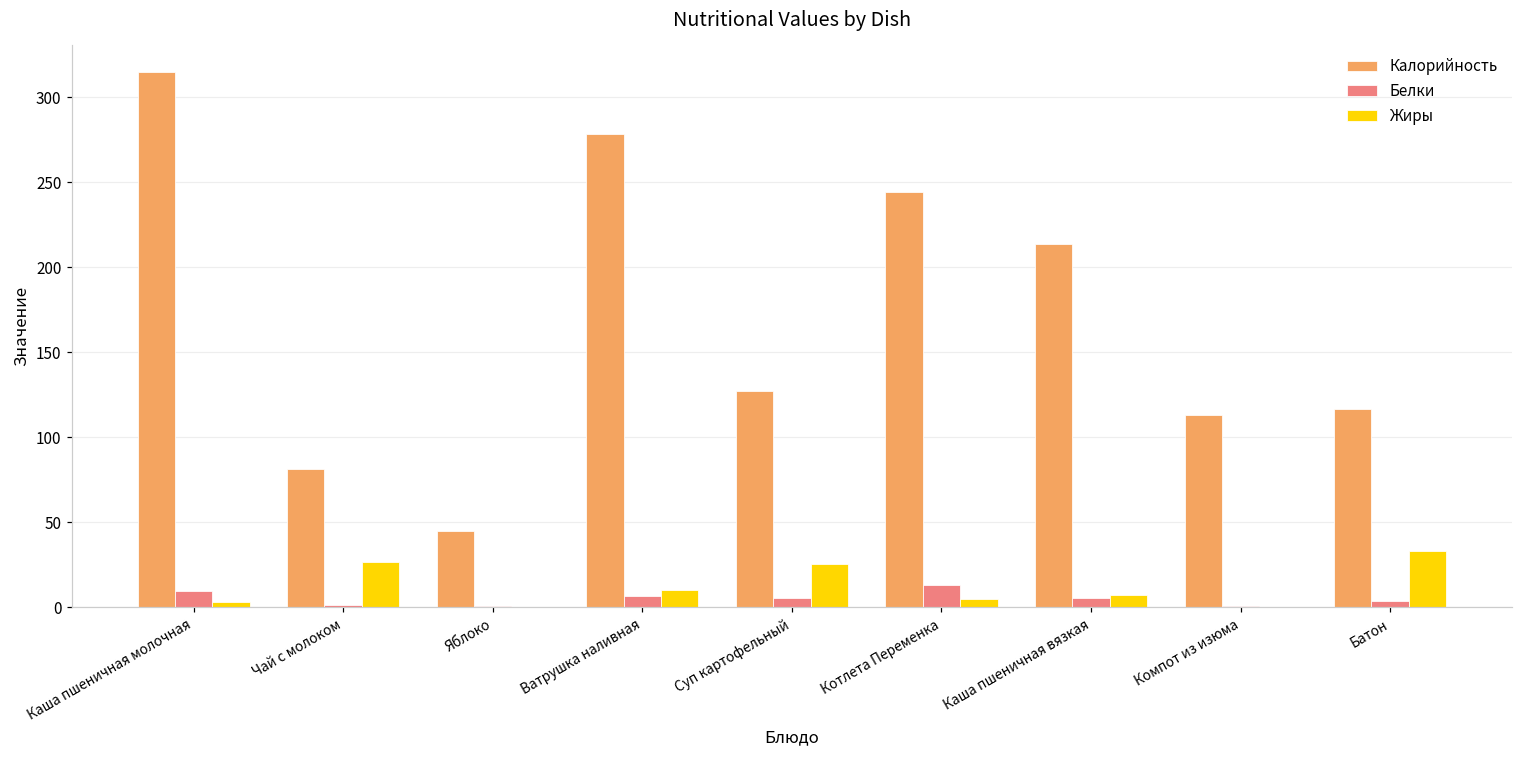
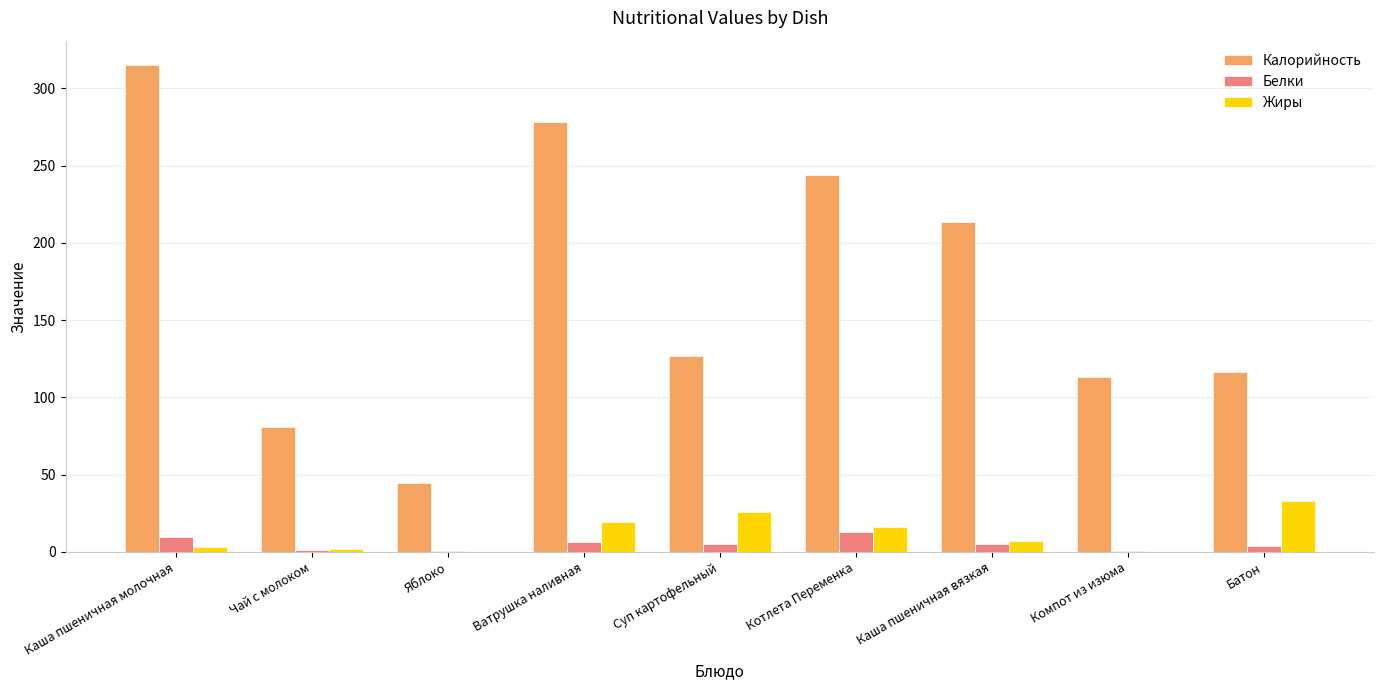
  {
    "Жиры": {
      "Каша пшеничная молочная": 3,
-     "Чай с молоком": 26,
+     "Чай с молоком": 2,
      "Яблоко": 0,
-     "Ватрушка наливная": 10,
+     "Ватрушка наливная": 19,
      "Суп картофельный": 26,
-     "Котлета Переменка": 5,
+     "Котлета Переменка": 16,
      "Каша пшеничная вязкая": 7,
      "Компот из изюма": 0,
      "Батон": 33
    }
  }
